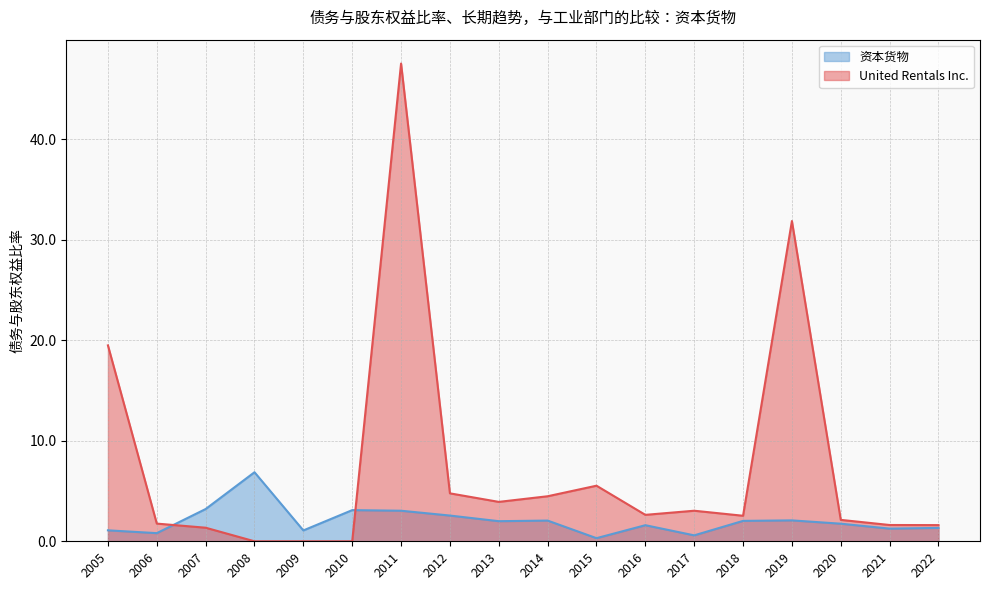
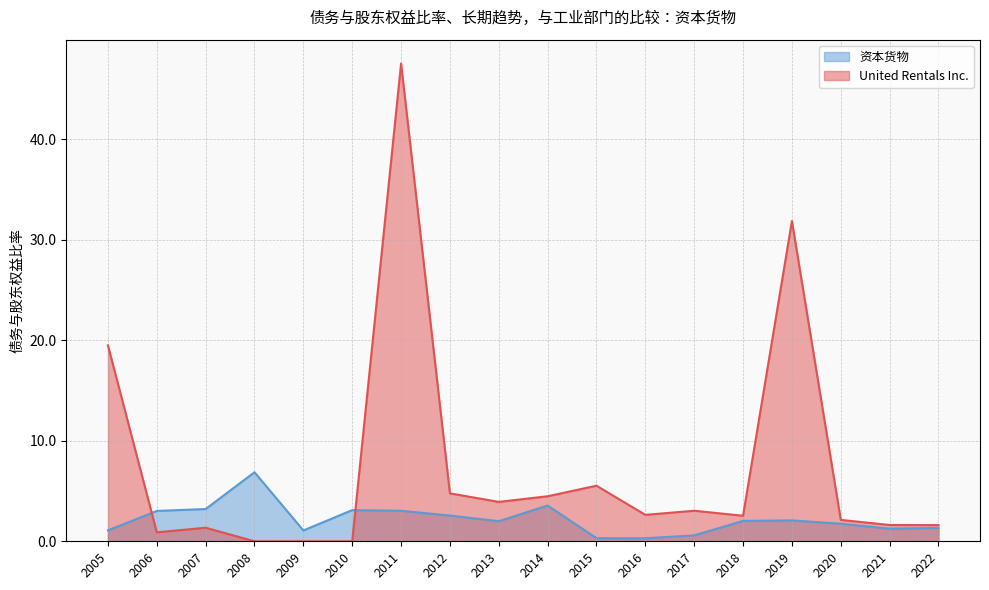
  {
    "资本货物": {
      "2005": 1.1,
-     "2006": 0.8,
+     "2006": 3.0,
      "2007": 3.2,
      "2008": 6.9,
      "2009": 1.1,
      "2010": 3.1,
      "2011": 3.0,
      "2012": 2.6,
      "2013": 2.0,
-     "2014": 2.1,
+     "2014": 3.6,
      "2015": 0.3,
-     "2016": 1.6,
+     "2016": 0.3,
      "2017": 0.6,
      "2018": 2.0,
      "2019": 2.1,
      "2020": 1.8,
      "2021": 1.3,
      "2022": 1.3
    },
    "United Rentals Inc.": {
      "2005": 19.5,
-     "2006": 1.8,
+     "2006": 0.9,
      "2007": 1.4,
      "2008": 0.0,
      "2009": 0.0,
      "2010": 0.0,
      "2011": 47.5,
      "2012": 4.8,
      "2013": 3.9,
      "2014": 4.5,
      "2015": 5.5,
      "2016": 2.6,
      "2017": 3.0,
      "2018": 2.5,
      "2019": 31.9,
      "2020": 2.1,
      "2021": 1.6,
      "2022": 1.6
    }
  }
